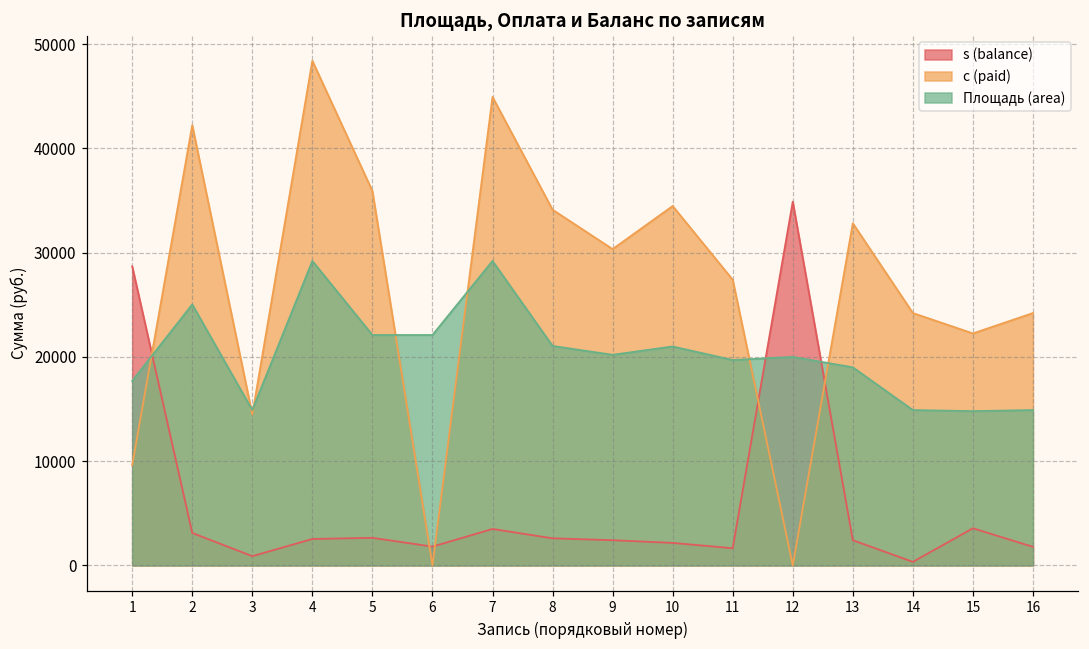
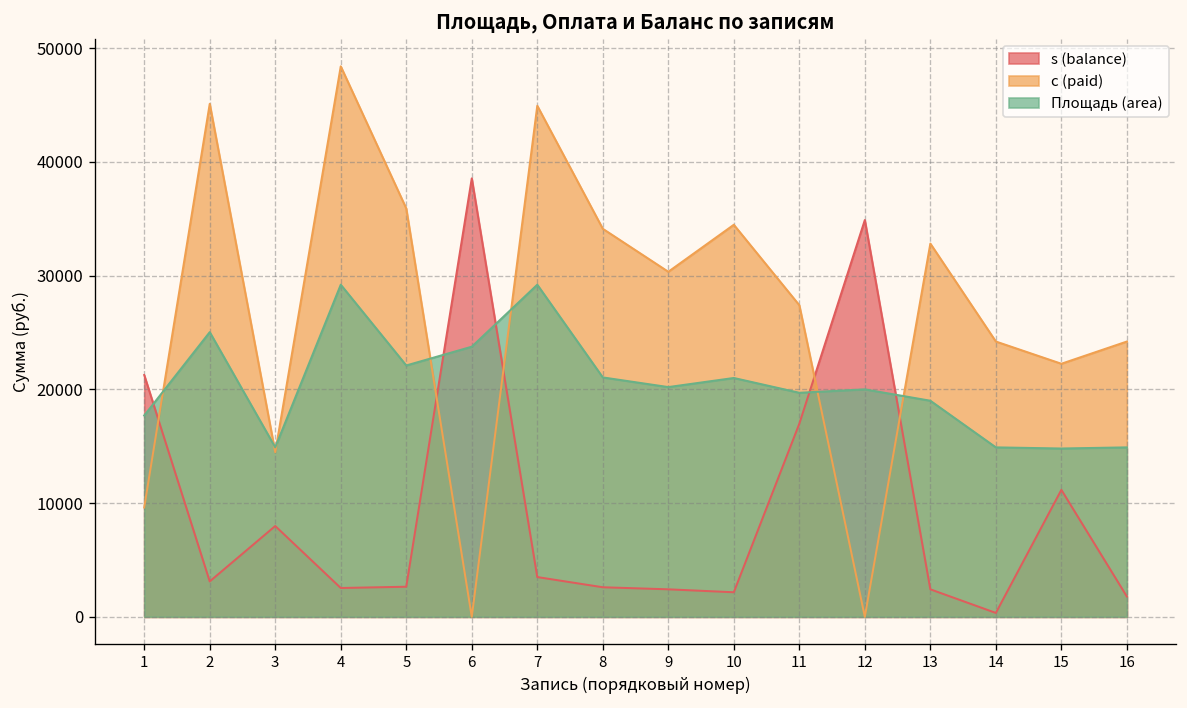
  {
    "s (balance)": {
-     "1": 29000,
+     "1": 21000,
      "2": 3000,
-     "3": 1000,
+     "3": 8000,
      "4": 3000,
      "5": 3000,
-     "6": 2000,
+     "6": 39000,
      "7": 3000,
      "8": 3000,
      "9": 2000,
      "10": 2000,
-     "11": 2000,
+     "11": 17000,
      "12": 35000,
      "13": 2000,
      "14": 0,
-     "15": 4000,
+     "15": 11000,
      "16": 2000
    },
    "c (paid)": {
      "1": 10000,
-     "2": 42000,
+     "2": 45000,
      "3": 14000,
      "4": 48000,
      "5": 36000,
      "6": 0,
      "7": 45000,
      "8": 34000,
      "9": 30000,
      "10": 34000,
      "11": 27000,
      "12": 0,
      "13": 33000,
      "14": 24000,
      "15": 22000,
      "16": 24000
    },
    "Площадь (area)": {
      "1": 18000,
      "2": 25000,
      "3": 15000,
      "4": 29000,
      "5": 22000,
-     "6": 22000,
+     "6": 24000,
      "7": 29000,
      "8": 21000,
      "9": 20000,
      "10": 21000,
      "11": 20000,
      "12": 20000,
      "13": 19000,
      "14": 15000,
      "15": 15000,
      "16": 15000
    }
  }
